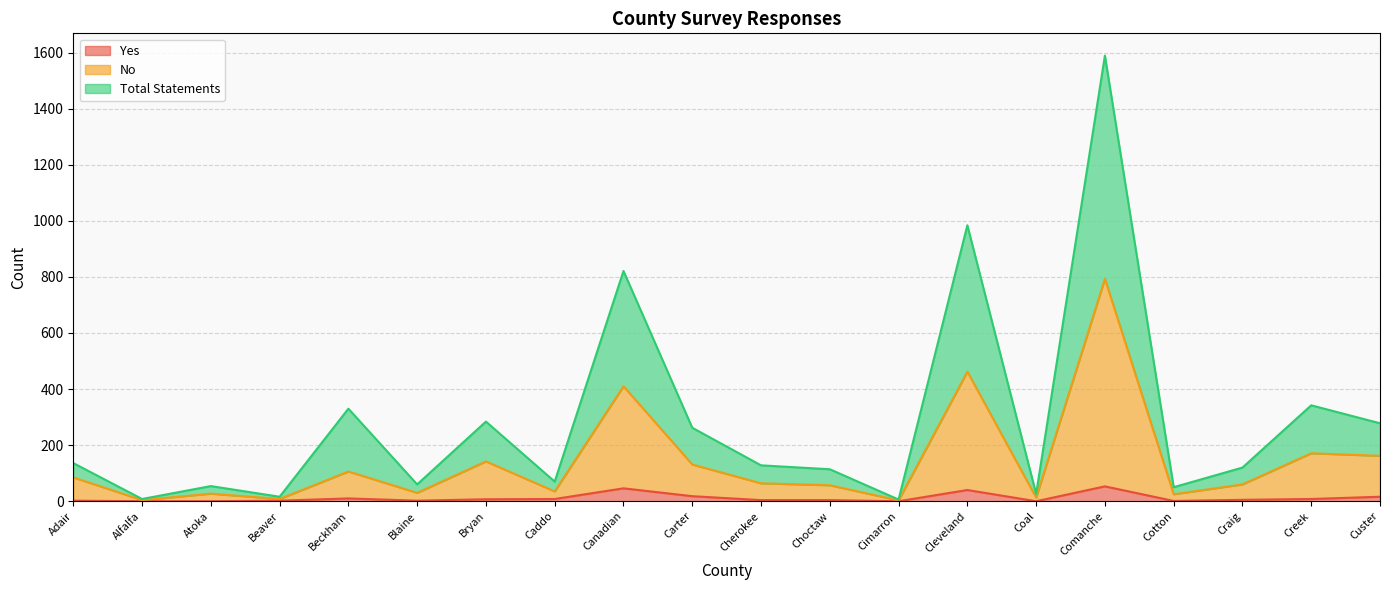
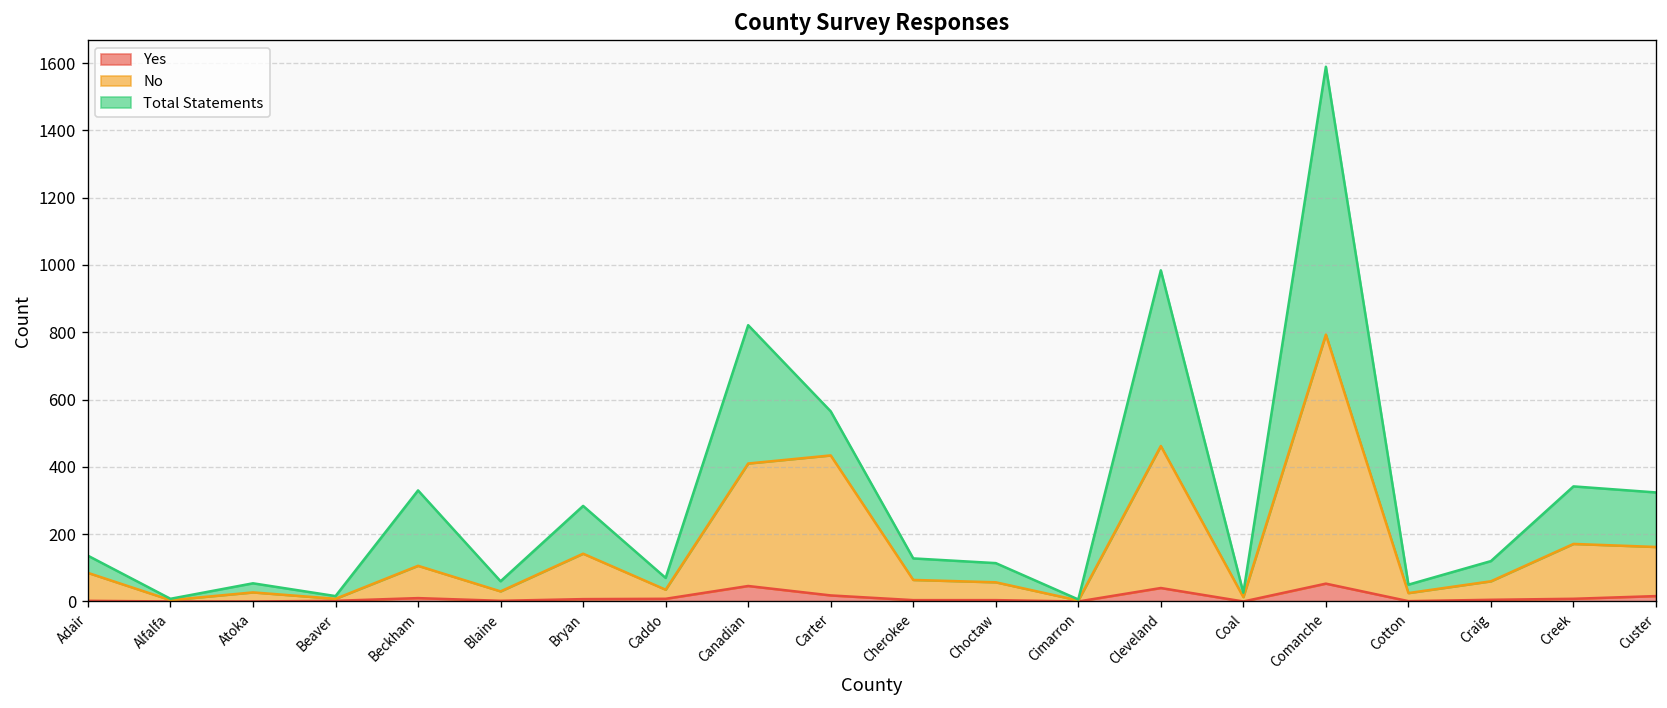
  {
    "Yes": {
      "Adair": 0,
      "Atoka": 0,
      "Beckham": 10,
      "Blaine": 0,
      "Bryan": 10,
      "Caddo": 10,
      "Canadian": 50,
      "Carter": 20,
      "Cherokee": 0,
      "Choctaw": 0,
      "Cleveland": 40,
      "Coal": 0,
      "Comanche": 50,
      "Cotton": 0,
      "Craig": 10,
      "Creek": 10,
      "Custer": 20
    },
    "No": {
      "Adair": 80,
      "Atoka": 30,
      "Beckham": 100,
      "Blaine": 30,
      "Bryan": 140,
      "Caddo": 30,
      "Canadian": 360,
-     "Carter": 110,
+     "Carter": 420,
      "Cherokee": 60,
      "Choctaw": 50,
      "Cleveland": 420,
      "Coal": 10,
      "Comanche": 740,
      "Cotton": 20,
      "Craig": 60,
      "Creek": 160,
      "Custer": 150
    },
    "Total Statements": {
      "Adair": 50,
      "Atoka": 30,
      "Beckham": 220,
      "Blaine": 30,
      "Bryan": 140,
      "Caddo": 40,
      "Canadian": 410,
      "Carter": 130,
      "Cherokee": 60,
      "Choctaw": 60,
      "Cleveland": 520,
      "Coal": 10,
      "Comanche": 800,
      "Cotton": 30,
      "Craig": 60,
      "Creek": 170,
-     "Custer": 120
+     "Custer": 160
    }
  }
